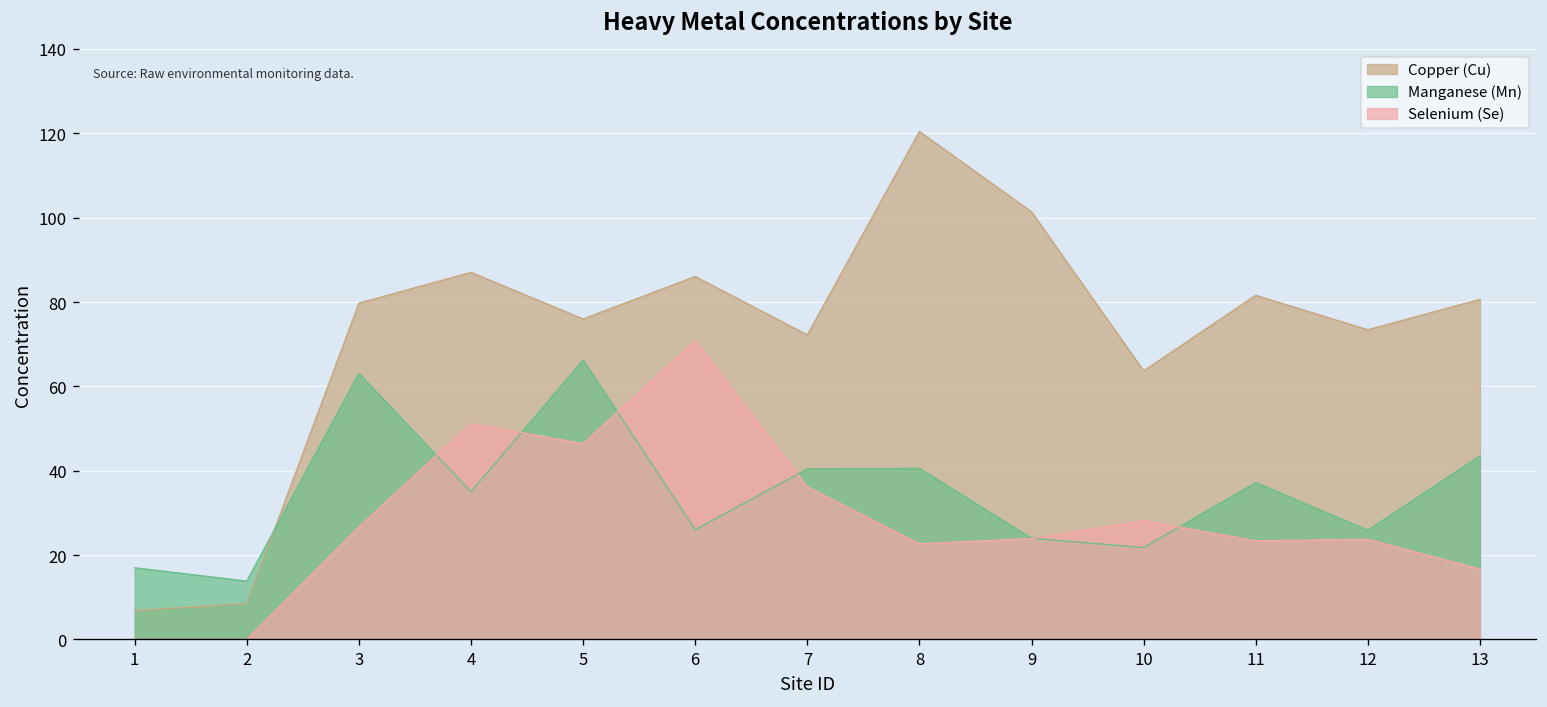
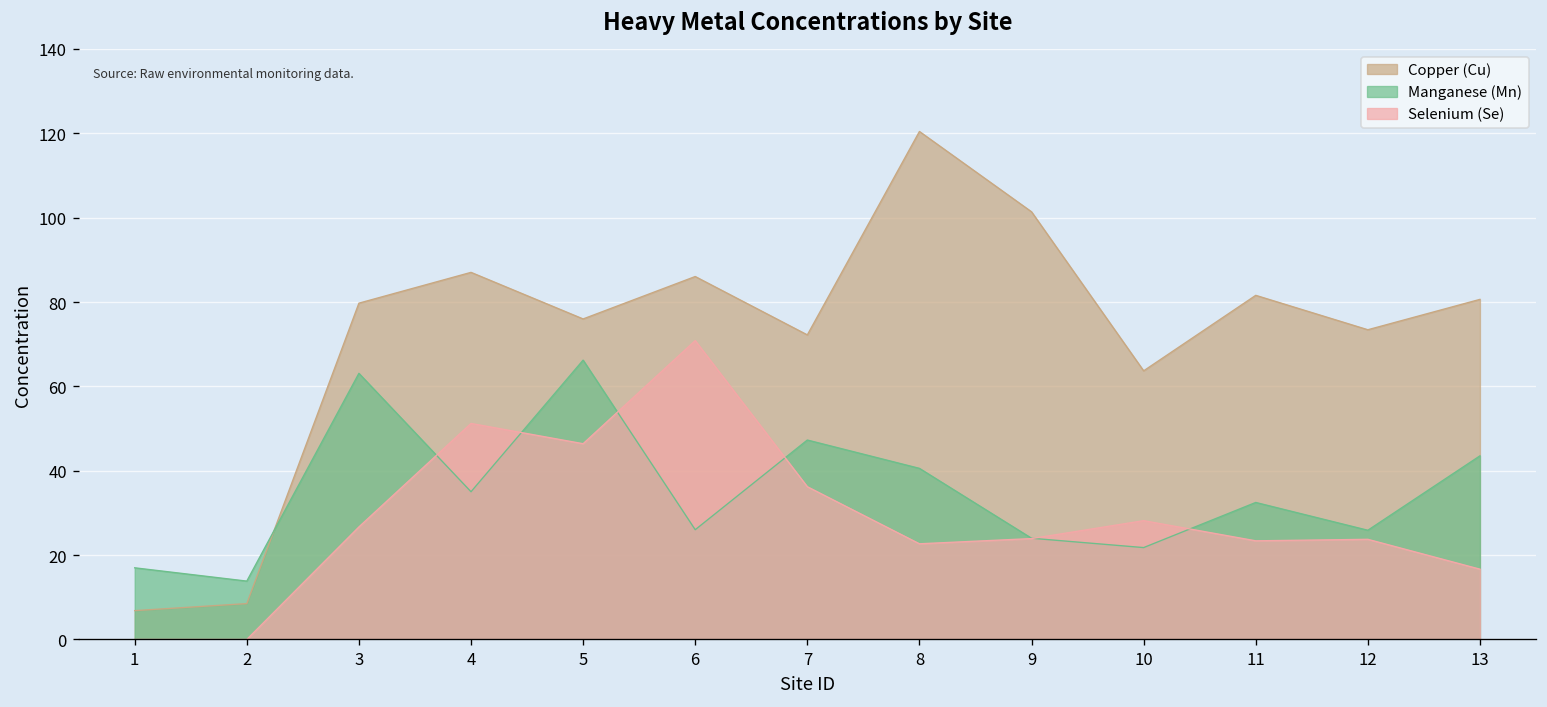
  {
    "Manganese (Mn)": {
      "1": 17,
      "2": 14,
      "3": 63,
      "4": 35,
      "5": 66,
      "6": 26,
-     "7": 40,
+     "7": 47,
      "8": 41,
      "10": 22,
-     "11": 37,
+     "11": 32,
      "12": 26,
      "13": 44
    }
  }
